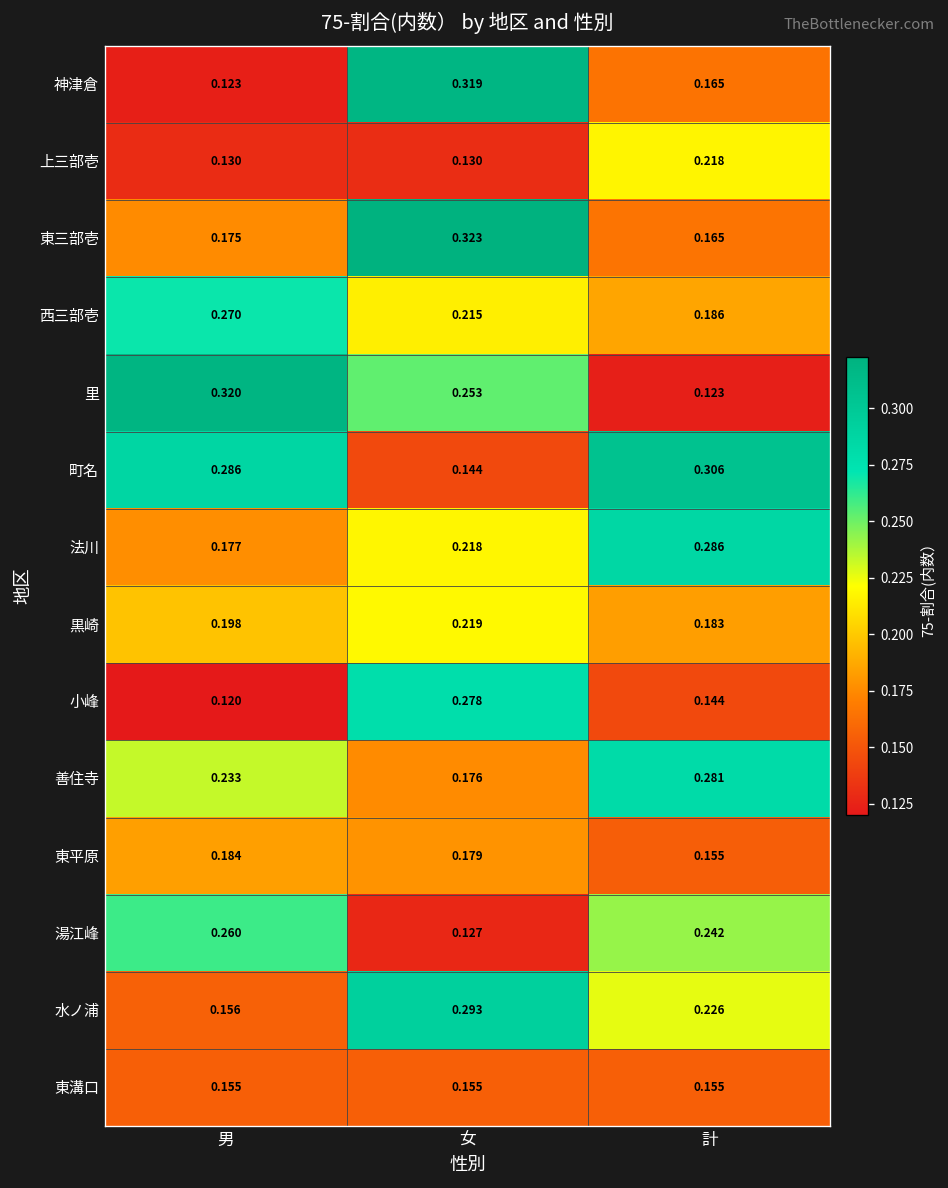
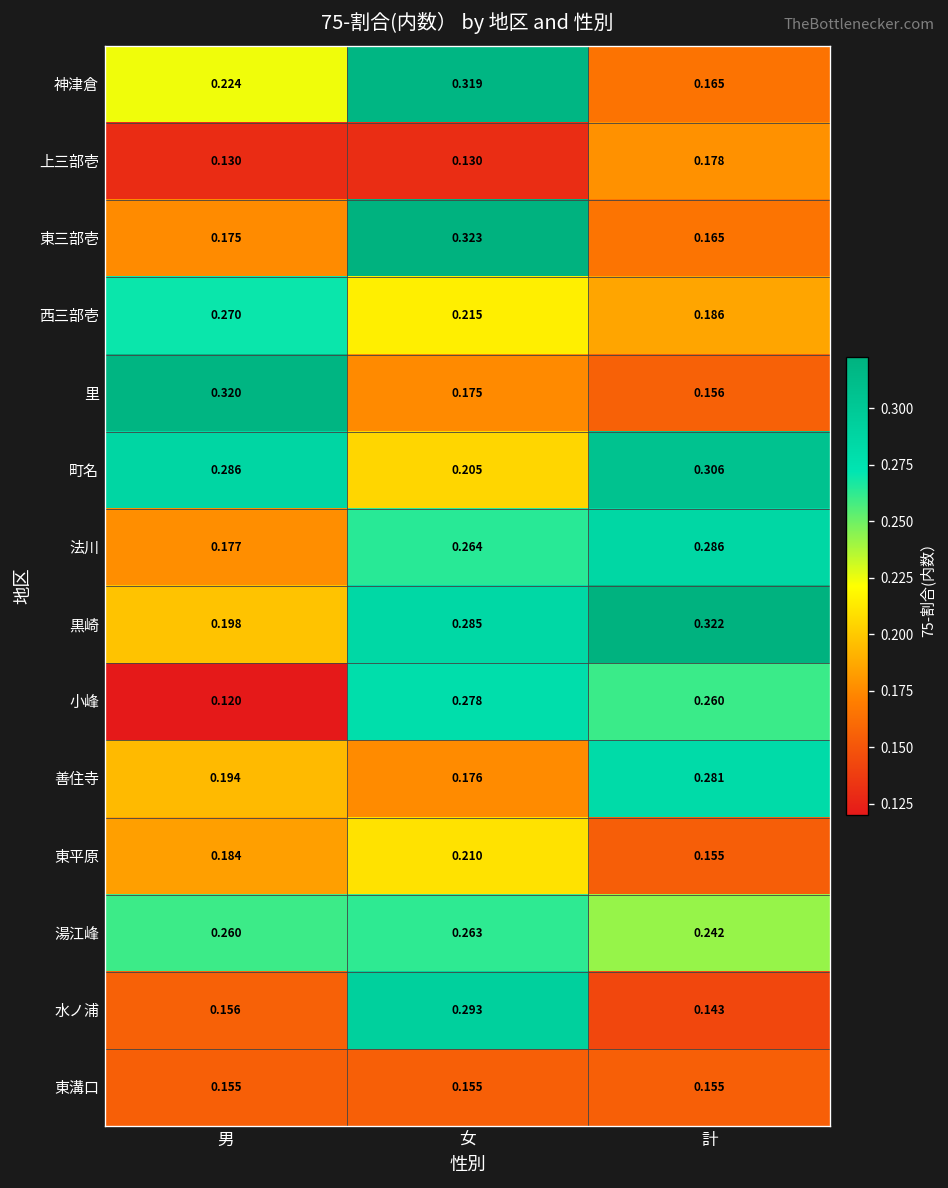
  {
    "神津倉": {
-     "男": 0.123,
+     "男": 0.224,
      "女": 0.319,
      "計": 0.165
    },
    "上三部壱": {
      "男": 0.130,
      "女": 0.130,
-     "計": 0.218
+     "計": 0.178
    },
    "東三部壱": {
      "男": 0.175,
      "女": 0.323,
      "計": 0.165
    },
    "西三部壱": {
      "男": 0.270,
      "女": 0.215,
      "計": 0.186
    },
    "里": {
      "男": 0.320,
-     "女": 0.253,
-     "計": 0.123
+     "女": 0.175,
+     "計": 0.156
    },
    "町名": {
      "男": 0.286,
-     "女": 0.144,
+     "女": 0.205,
      "計": 0.306
    },
    "法川": {
      "男": 0.177,
-     "女": 0.218,
+     "女": 0.264,
      "計": 0.286
    },
    "黒崎": {
      "男": 0.198,
-     "女": 0.219,
-     "計": 0.183
+     "女": 0.285,
+     "計": 0.322
    },
    "小峰": {
      "男": 0.120,
      "女": 0.278,
-     "計": 0.144
+     "計": 0.260
    },
    "善住寺": {
-     "男": 0.233,
+     "男": 0.194,
      "女": 0.176,
      "計": 0.281
    },
    "東平原": {
      "男": 0.184,
-     "女": 0.179,
+     "女": 0.210,
      "計": 0.155
    },
    "湯江峰": {
      "男": 0.260,
-     "女": 0.127,
+     "女": 0.263,
      "計": 0.242
    },
    "水ノ浦": {
      "男": 0.156,
      "女": 0.293,
-     "計": 0.226
+     "計": 0.143
    },
    "東溝口": {
      "男": 0.155,
      "女": 0.155,
      "計": 0.155
    }
  }
